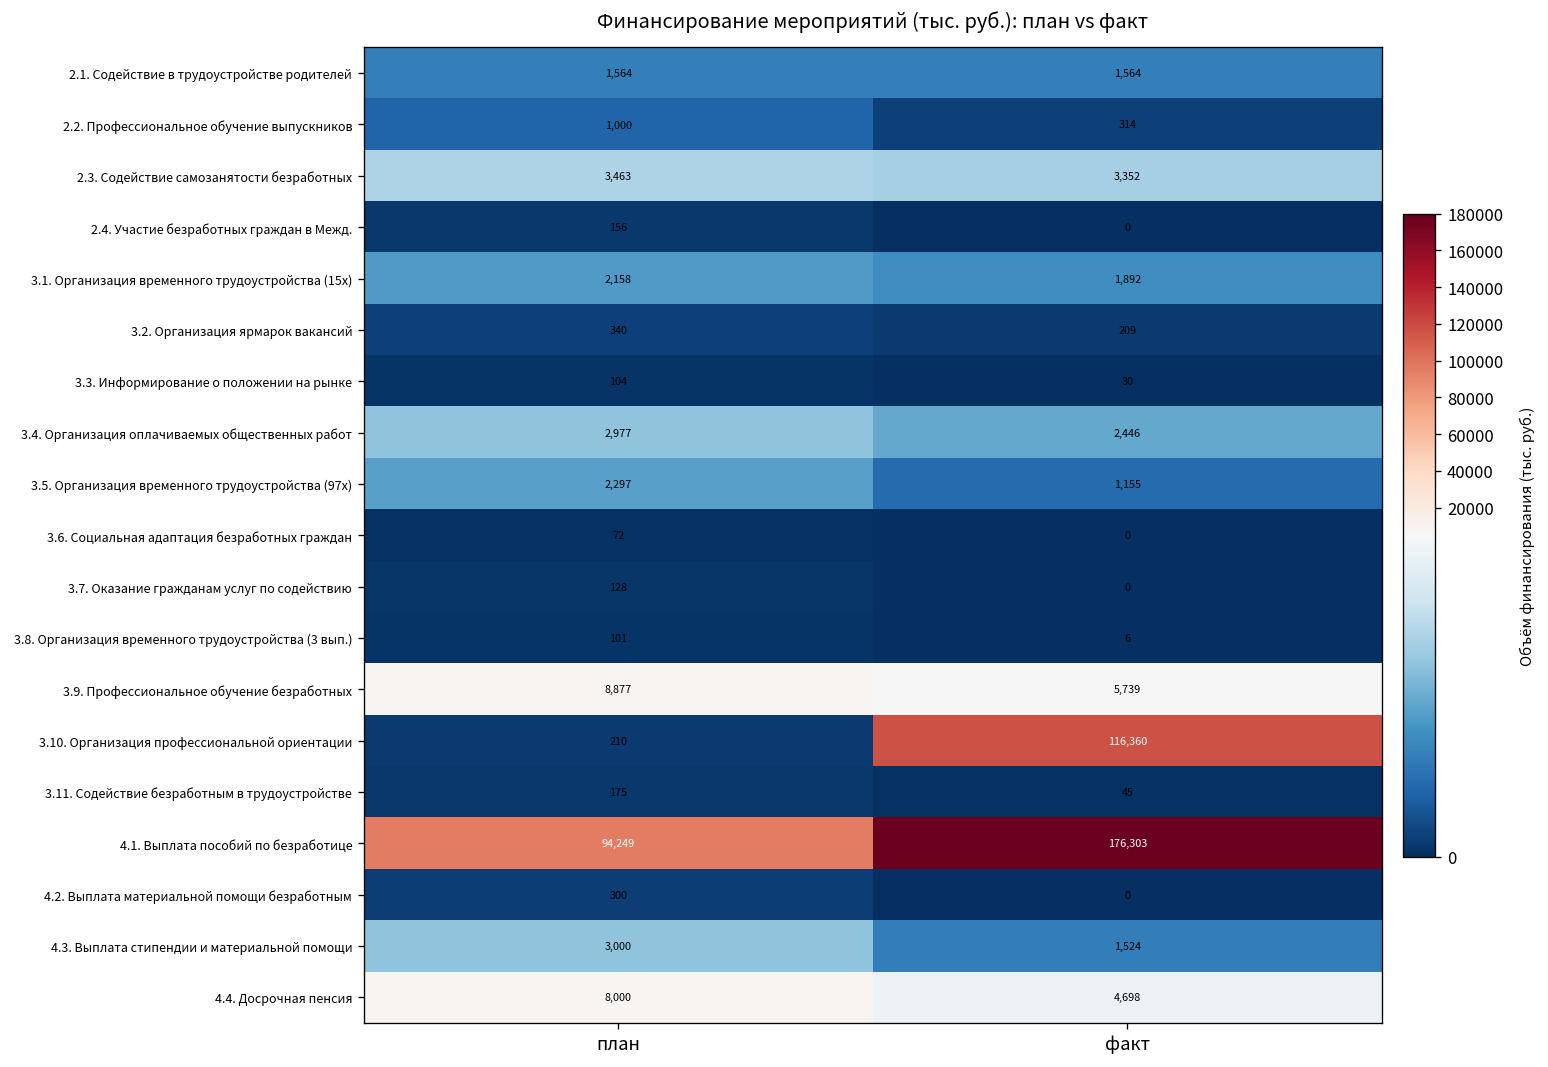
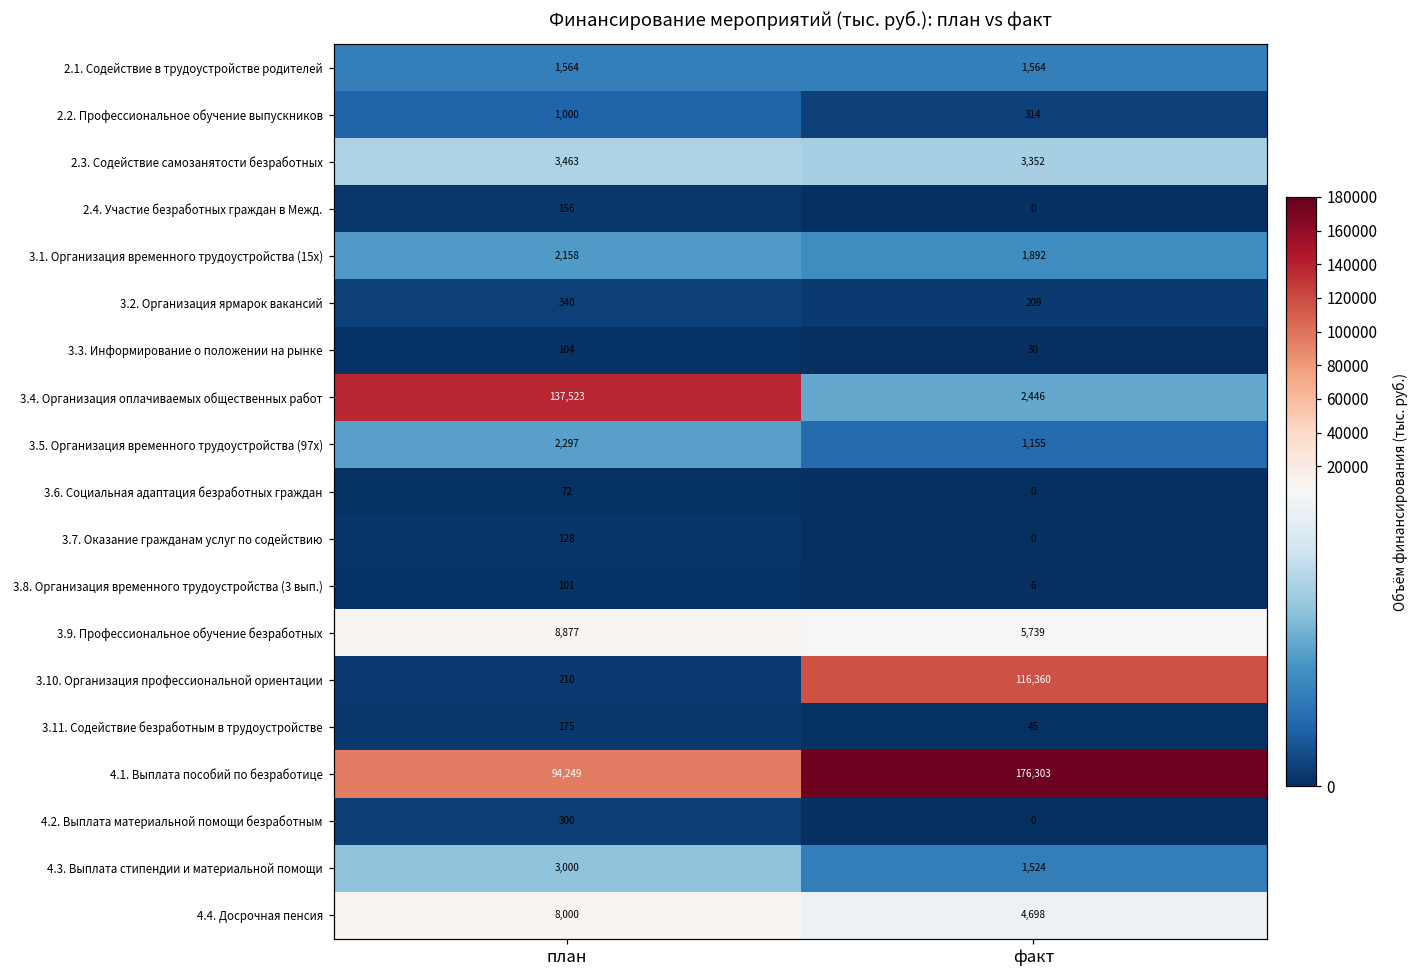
  {
    "2.1. Содействие в трудоустройстве родителей": {
      "план": "1,564",
      "факт": "1,564"
    },
    "2.2. Профессиональное обучение выпускников": {
      "план": "1,000",
      "факт": "314"
    },
    "2.3. Содействие самозанятости безработных": {
      "план": "3,463",
      "факт": "3,352"
    },
    "2.4. Участие безработных граждан в Межд.": {
      "план": "156",
      "факт": "0"
    },
    "3.1. Организация временного трудоустройства (15х)": {
      "план": "2,158",
      "факт": "1,892"
    },
    "3.2. Организация ярмарок вакансий": {
      "план": "340",
      "факт": "209"
    },
    "3.3. Информирование о положении на рынке": {
      "план": "104",
      "факт": "30"
    },
    "3.4. Организация оплачиваемых общественных работ": {
-     "план": "2,977",
+     "план": "137,523",
      "факт": "2,446"
    },
    "3.5. Организация временного трудоустройства (97х)": {
      "план": "2,297",
      "факт": "1,155"
    },
    "3.6. Социальная адаптация безработных граждан": {
      "план": "72",
      "факт": "0"
    },
    "3.7. Оказание гражданам услуг по содействию": {
      "план": "128",
      "факт": "0"
    },
    "3.8. Организация временного трудоустройства (3 вып.)": {
      "план": "101",
      "факт": "6"
    },
    "3.9. Профессиональное обучение безработных": {
      "план": "8,877",
      "факт": "5,739"
    },
    "3.10. Организация профессиональной ориентации": {
      "план": "210",
      "факт": "116,360"
    },
    "3.11. Содействие безработным в трудоустройстве": {
      "план": "175",
      "факт": "45"
    },
    "4.1. Выплата пособий по безработице": {
      "план": "94,249",
      "факт": "176,303"
    },
    "4.2. Выплата материальной помощи безработным": {
      "план": "300",
      "факт": "0"
    },
    "4.3. Выплата стипендии и материальной помощи": {
      "план": "3,000",
      "факт": "1,524"
    },
    "4.4. Досрочная пенсия": {
      "план": "8,000",
      "факт": "4,698"
    }
  }
